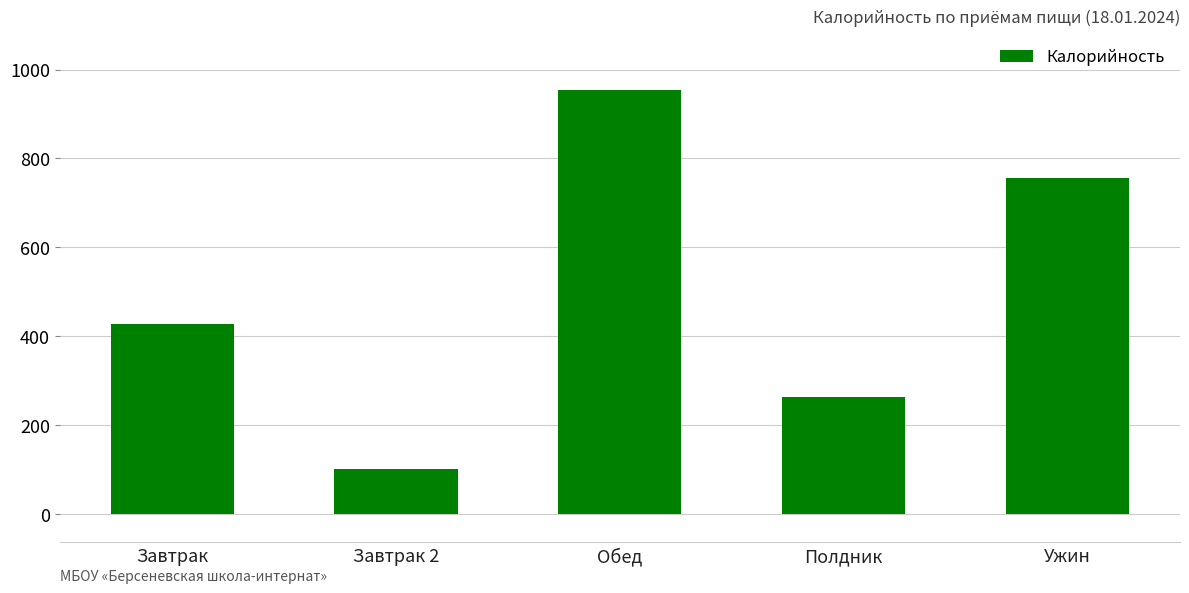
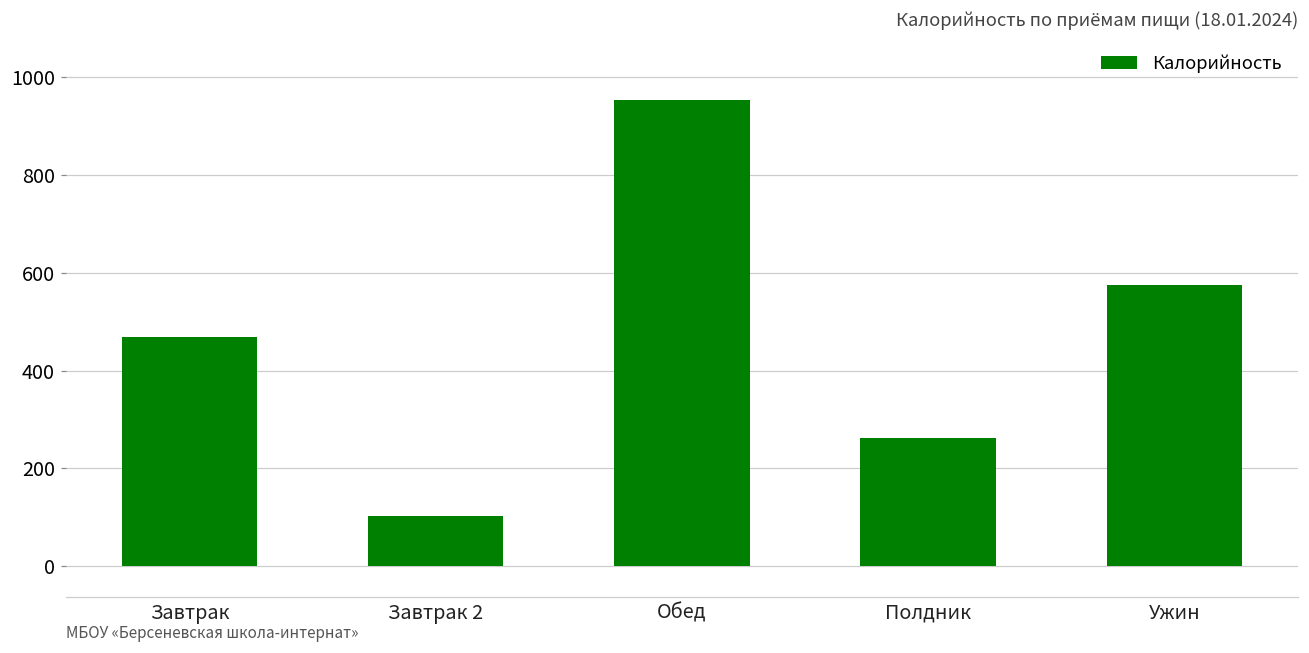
  {
-   "Завтрак": 430,
+   "Завтрак": 470,
    "Завтрак 2": 100,
    "Обед": 950,
    "Полдник": 260,
-   "Ужин": 760
+   "Ужин": 570
  }
